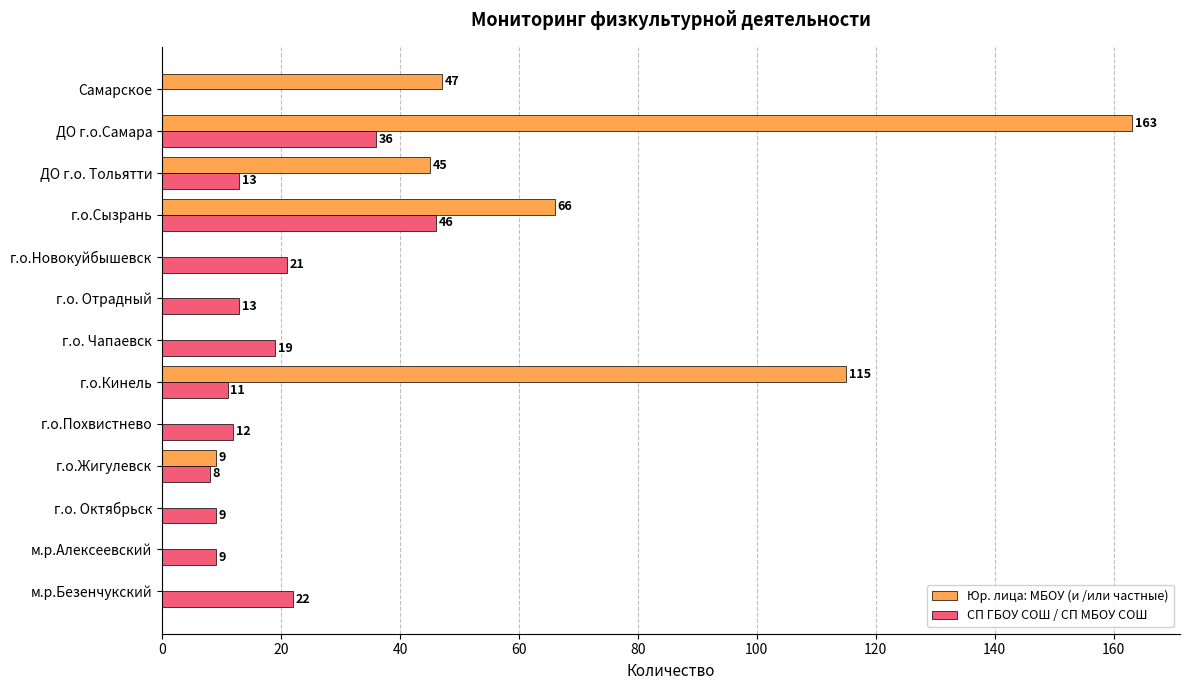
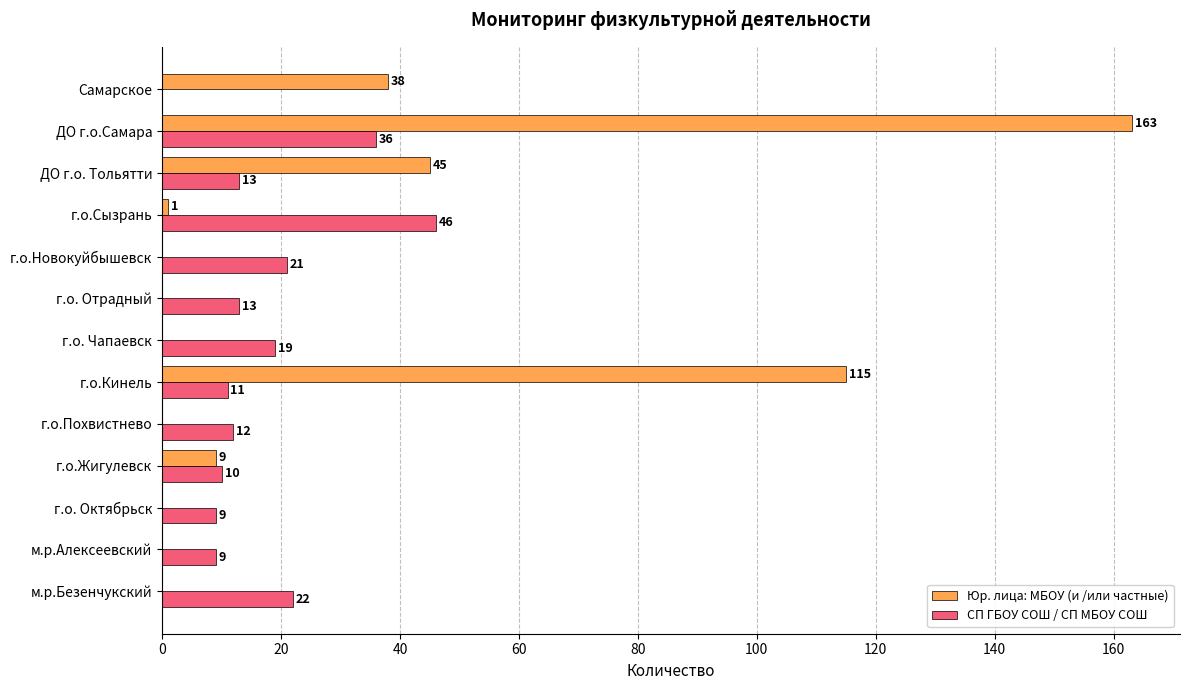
  {
    "Юр. лица: МБОУ (и /или частные)": {
-     "Самарское": 47,
+     "Самарское": 38,
      "ДО г.о.Самара": 163,
      "ДО г.о. Тольятти": 45,
-     "г.о.Сызрань": 66,
+     "г.о.Сызрань": 1,
      "г.о.Кинель": 115,
      "г.о.Жигулевск": 9
    },
    "СП ГБОУ СОШ / СП МБОУ СОШ": {
      "ДО г.о.Самара": 36,
      "ДО г.о. Тольятти": 13,
      "г.о.Сызрань": 46,
      "г.о.Новокуйбышевск": 21,
      "г.о. Отрадный": 13,
      "г.о. Чапаевск": 19,
      "г.о.Кинель": 11,
      "г.о.Похвистнево": 12,
-     "г.о.Жигулевск": 8,
+     "г.о.Жигулевск": 10,
      "г.о. Октябрьск": 9,
      "м.р.Алексеевский": 9,
      "м.р.Безенчукский": 22
    }
  }
